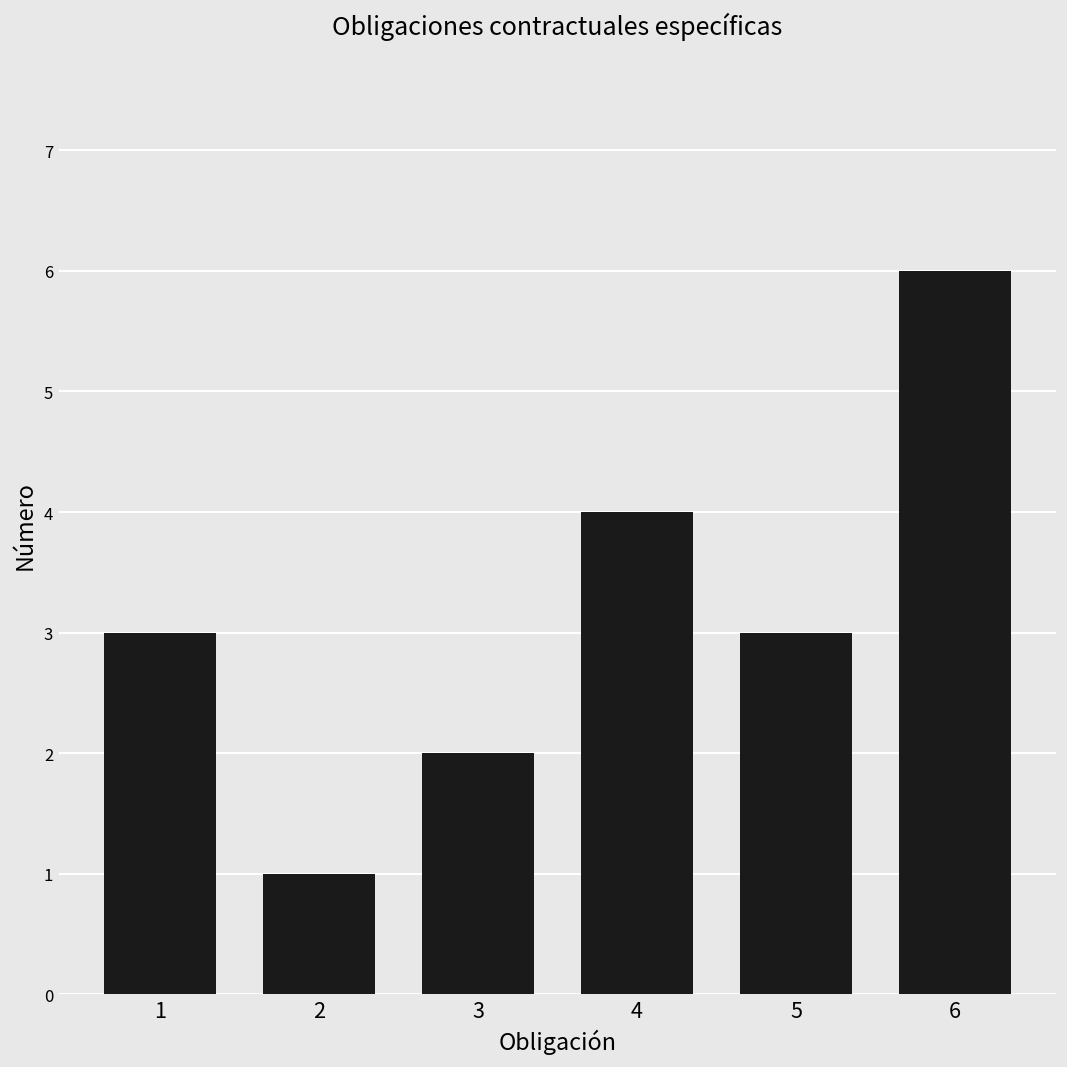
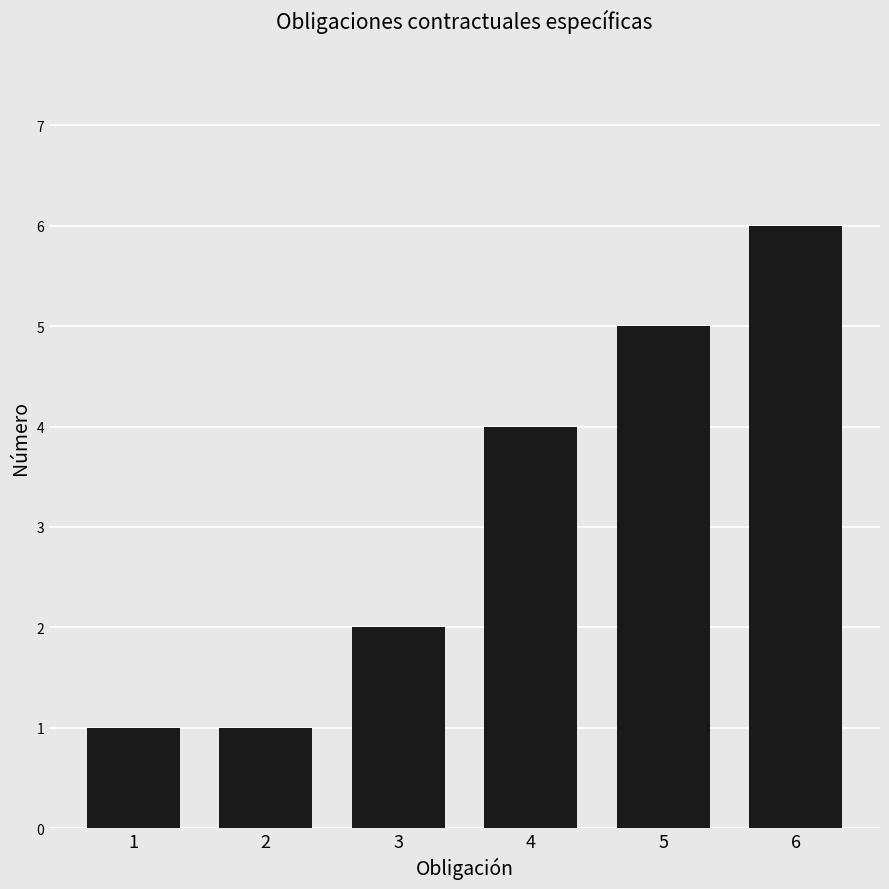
  {
-   "1": 3,
+   "1": 1,
    "2": 1,
    "3": 2,
    "4": 4,
-   "5": 3,
+   "5": 5,
    "6": 6
  }
